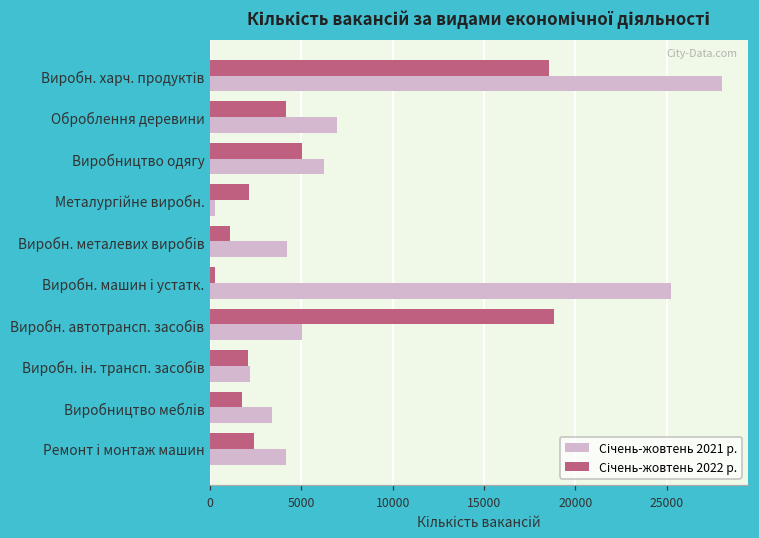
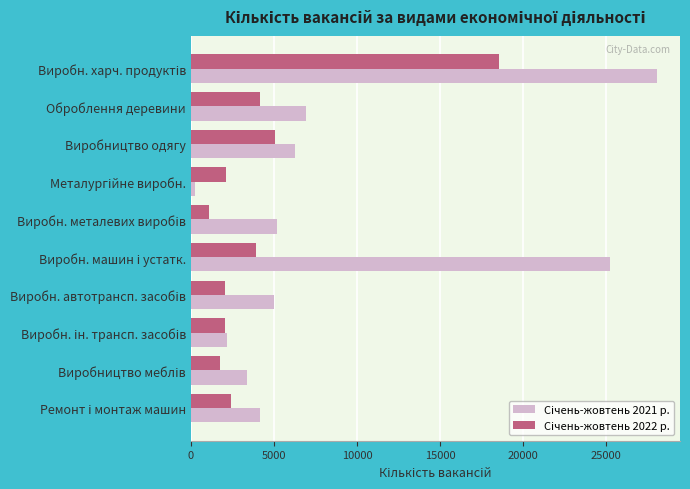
  {
    "Січень-жовтень 2021 р.": {
      "Виробн. харч. продуктів": 28000,
      "Оброблення деревини": 6900,
      "Виробництво одягу": 6200,
      "Металургійне виробн.": 300,
-     "Виробн. металевих виробів": 4200,
+     "Виробн. металевих виробів": 5200,
      "Виробн. машин і устатк.": 25200,
      "Виробн. автотрансп. засобів": 5000,
      "Виробн. ін. трансп. засобів": 2200,
      "Виробництво меблів": 3400,
      "Ремонт і монтаж машин": 4200
    },
    "Січень-жовтень 2022 р.": {
      "Виробн. харч. продуктів": 18600,
      "Оброблення деревини": 4200,
      "Виробництво одягу": 5100,
      "Металургійне виробн.": 2100,
      "Виробн. металевих виробів": 1100,
-     "Виробн. машин і устатк.": 300,
-     "Виробн. автотрансп. засобів": 18800,
+     "Виробн. машин і устатк.": 3900,
+     "Виробн. автотрансп. засобів": 2100,
      "Виробн. ін. трансп. засобів": 2100,
      "Виробництво меблів": 1800,
      "Ремонт і монтаж машин": 2400
    }
  }
